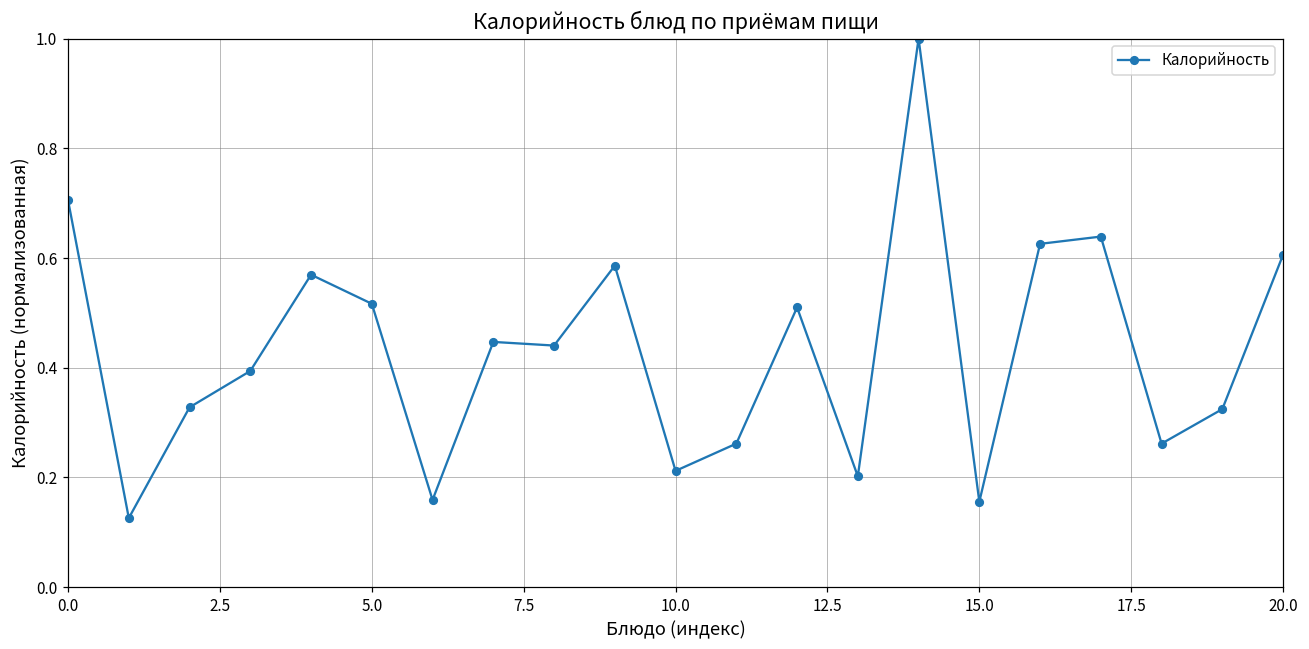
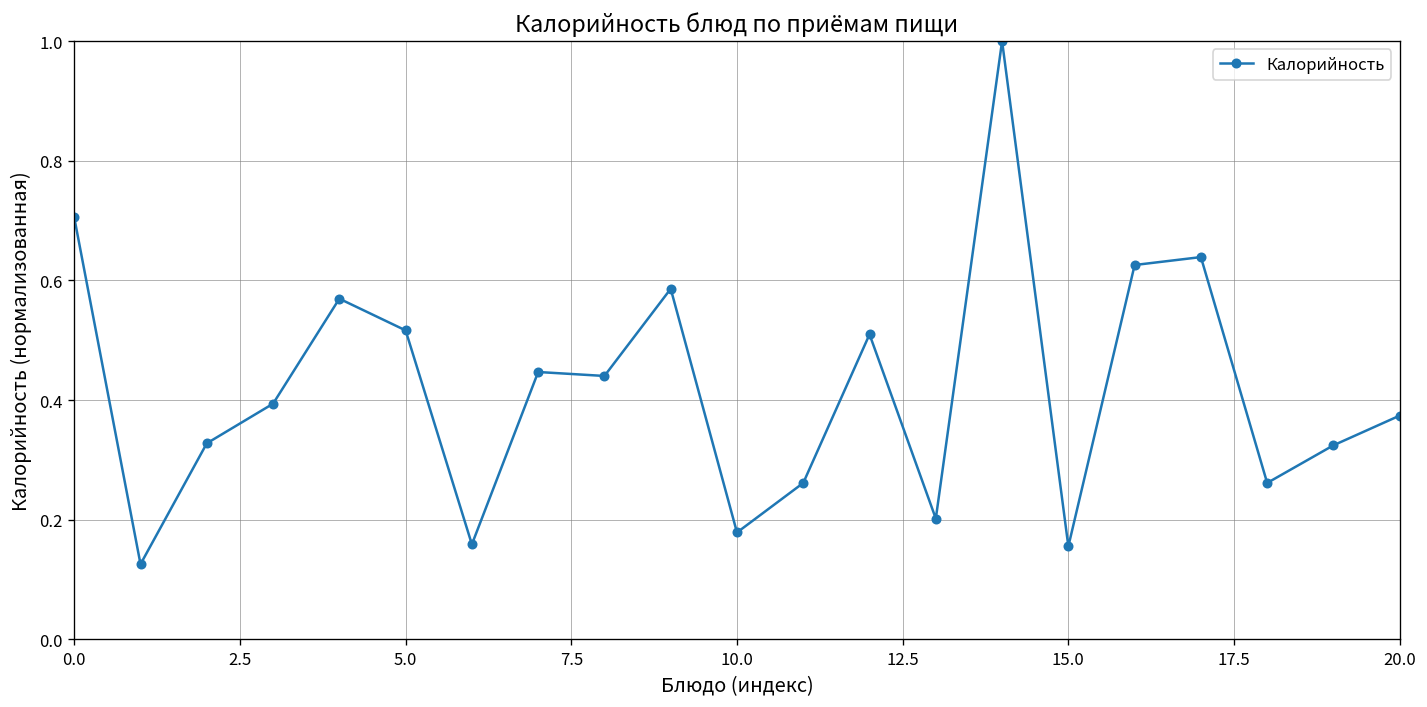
  {
    "0.0": 0.71,
    "5.0": 0.52,
-   "10.0": 0.21,
+   "10.0": 0.18,
    "15.0": 0.16,
-   "20.0": 0.61
+   "20.0": 0.37
  }
